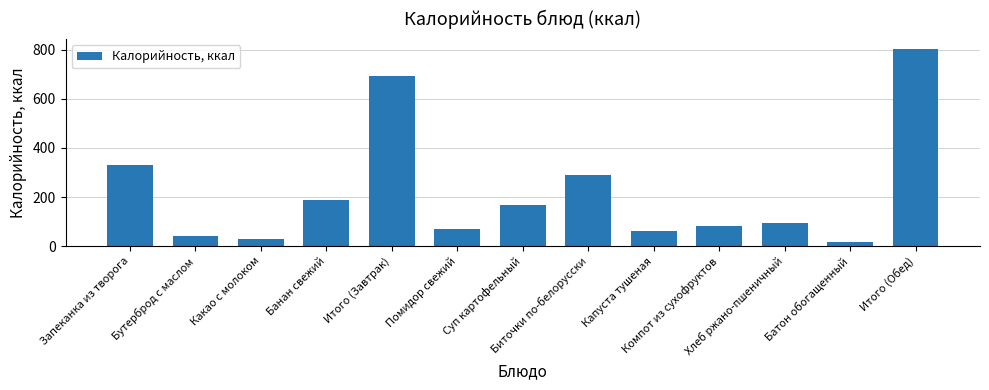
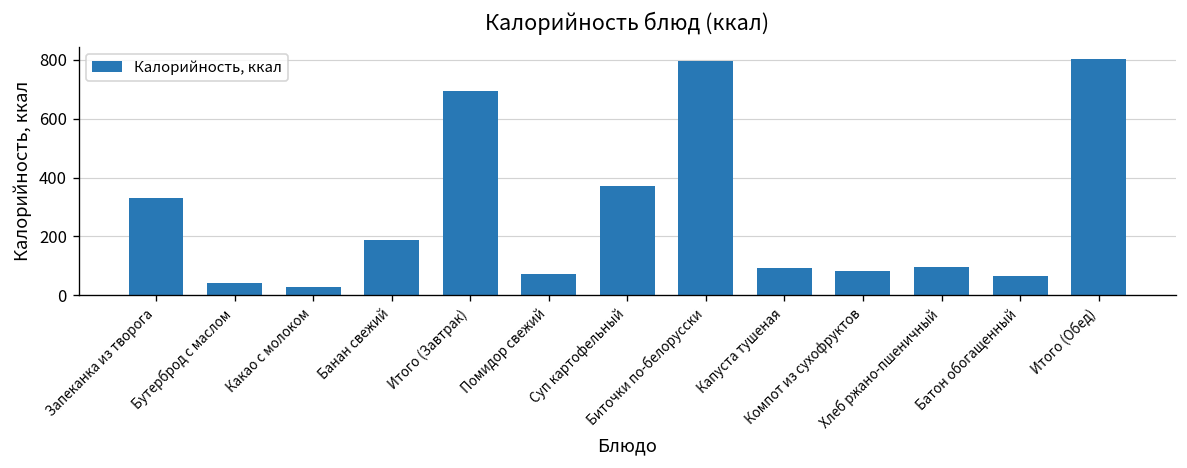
  {
    "Запеканка из творога": 330,
    "Бутерброд с маслом": 40,
    "Какао с молоком": 30,
    "Банан свежий": 190,
    "Итого (Завтрак)": 690,
    "Помидор свежий": 70,
-   "Суп картофельный": 170,
-   "Биточки по-белорусски": 290,
-   "Капуста тушеная": 60,
+   "Суп картофельный": 370,
+   "Биточки по-белорусски": 800,
+   "Капуста тушеная": 90,
    "Компот из сухофруктов": 80,
    "Хлеб ржано-пшеничный": 90,
-   "Батон обогащенный": 20,
+   "Батон обогащенный": 60,
    "Итого (Обед)": 800
  }
